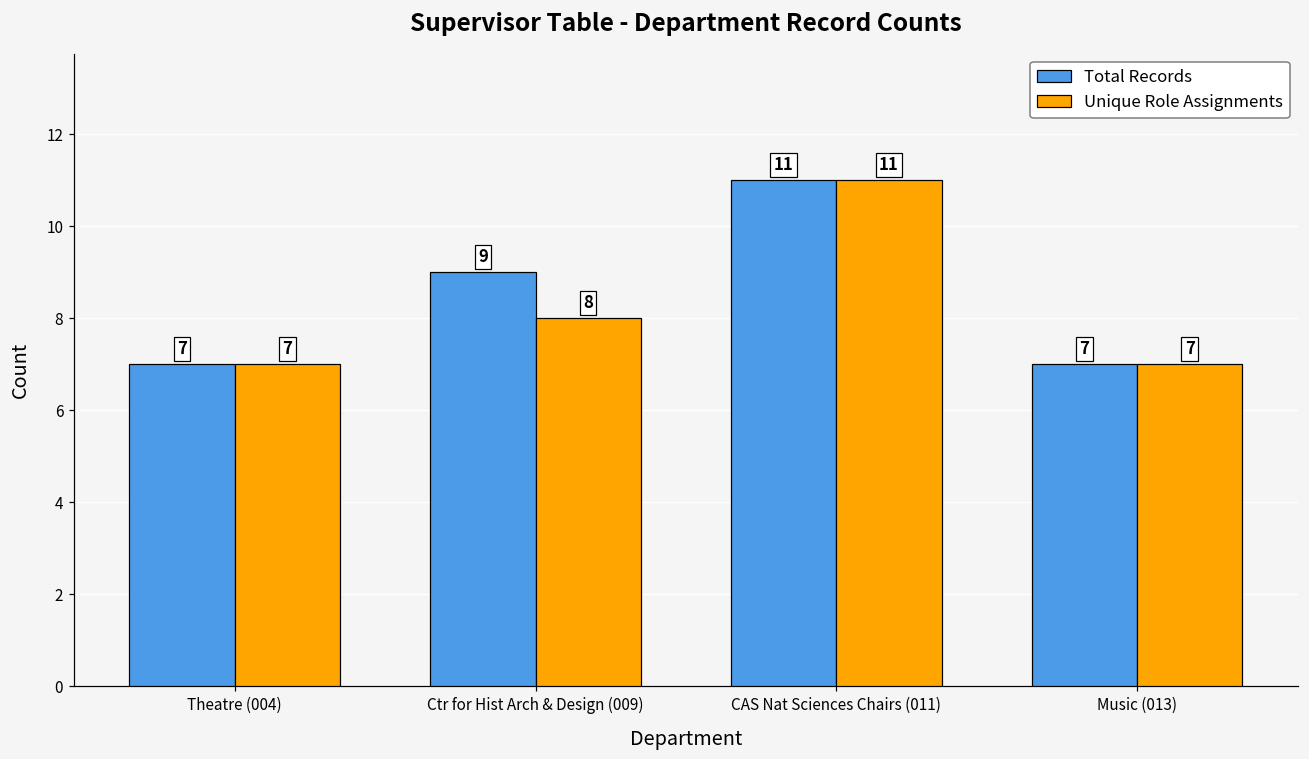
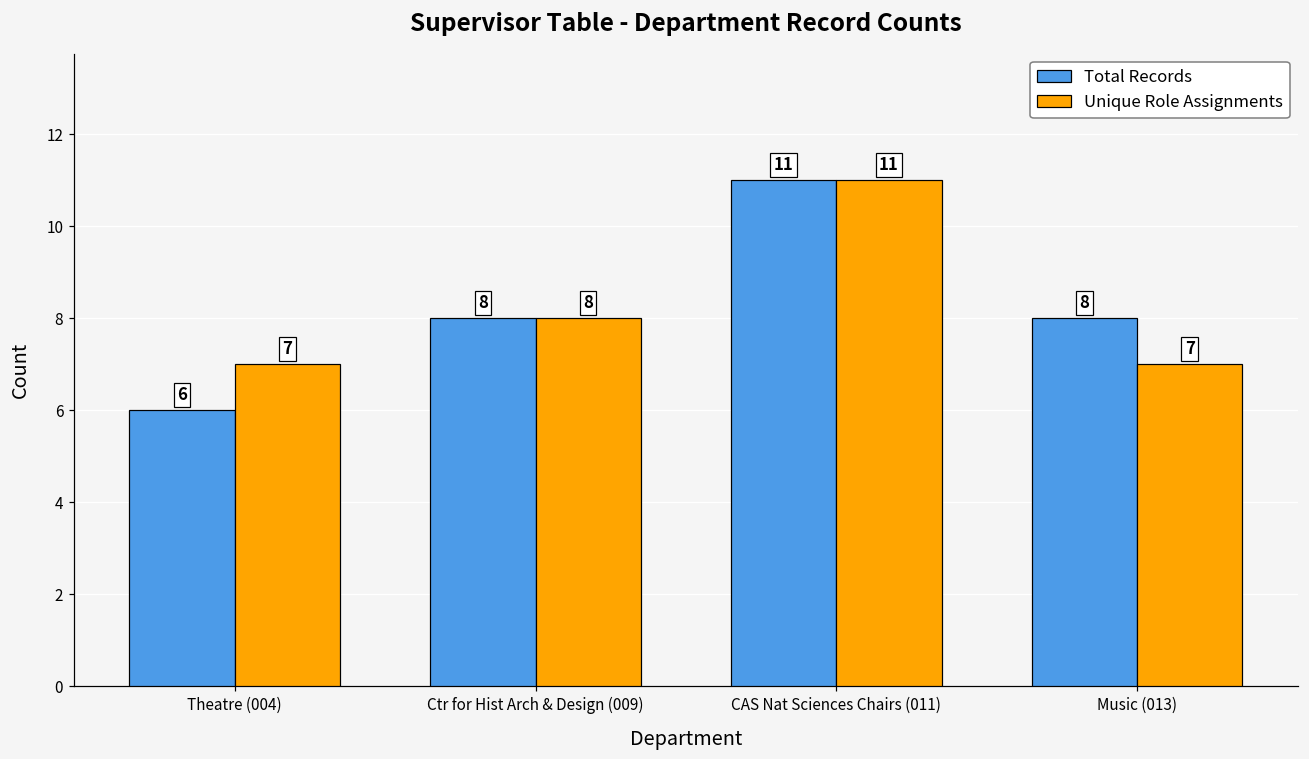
  {
    "Total Records": {
-     "Theatre (004)": 7,
-     "Ctr for Hist Arch & Design (009)": 9,
-     "Music (013)": 7
+     "Theatre (004)": 6,
+     "Ctr for Hist Arch & Design (009)": 8,
+     "Music (013)": 8
    }
  }
